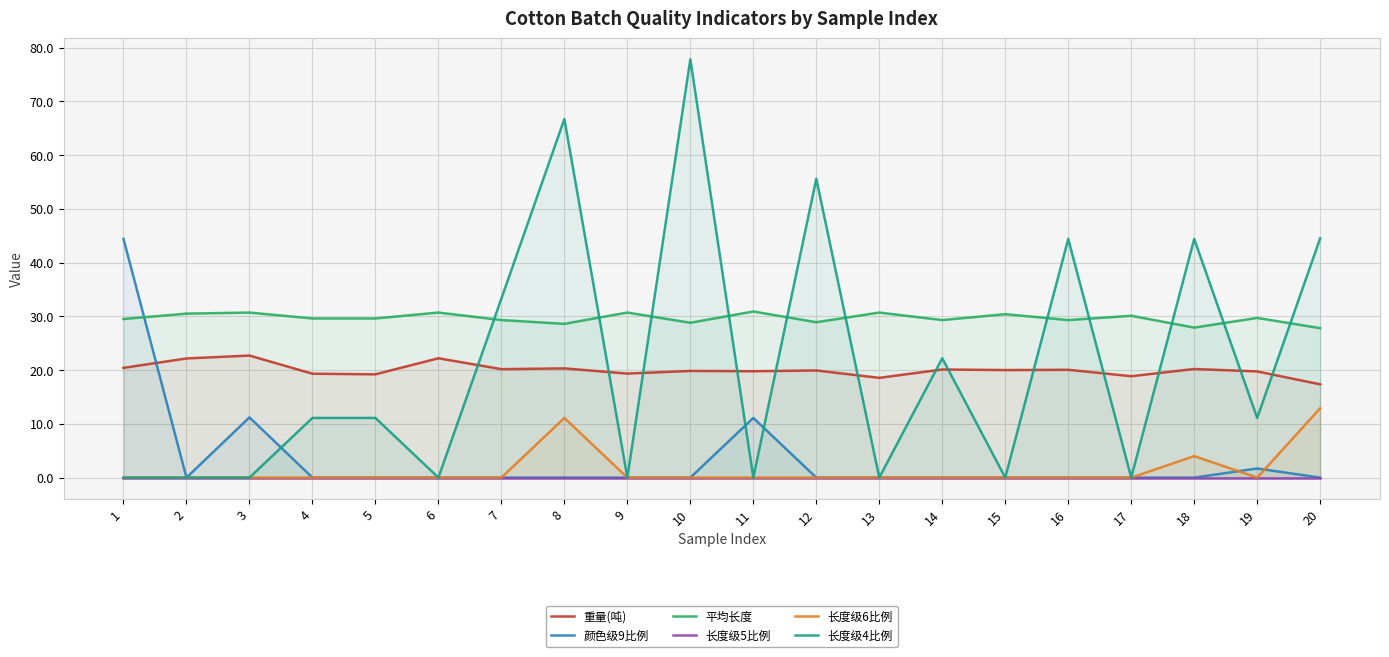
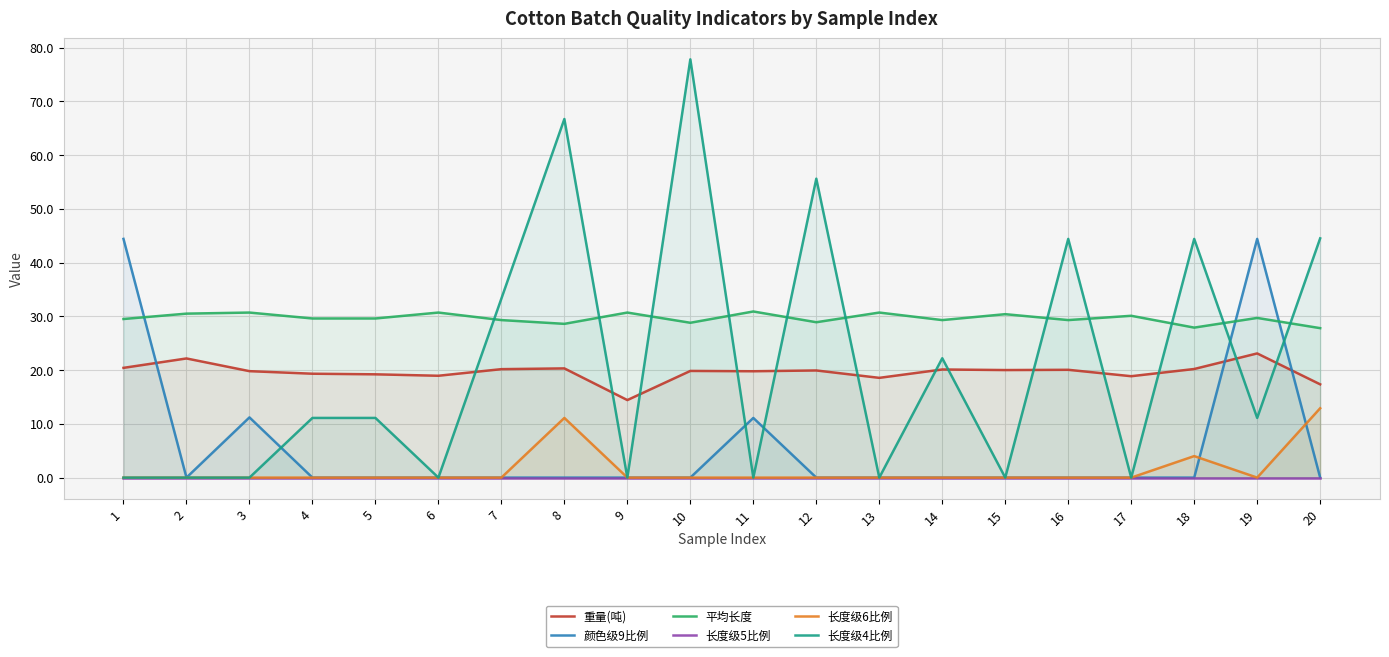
  {
    "重量(吨)": {
      "1": 20,
      "2": 22,
-     "3": 23,
+     "3": 20,
      "4": 19,
      "5": 19,
-     "6": 22,
+     "6": 19,
      "7": 20,
      "8": 20,
-     "9": 19,
+     "9": 14,
      "10": 20,
      "11": 20,
      "12": 20,
      "13": 19,
      "14": 20,
      "15": 20,
      "16": 20,
      "17": 19,
      "18": 20,
-     "19": 20,
+     "19": 23,
      "20": 17
    },
    "颜色级9比例": {
      "1": 44,
      "3": 11,
      "11": 11,
-     "19": 2
+     "19": 44
    },
    "长度级6比例": {
      "8": 11,
      "18": 4,
      "20": 13
    }
  }
